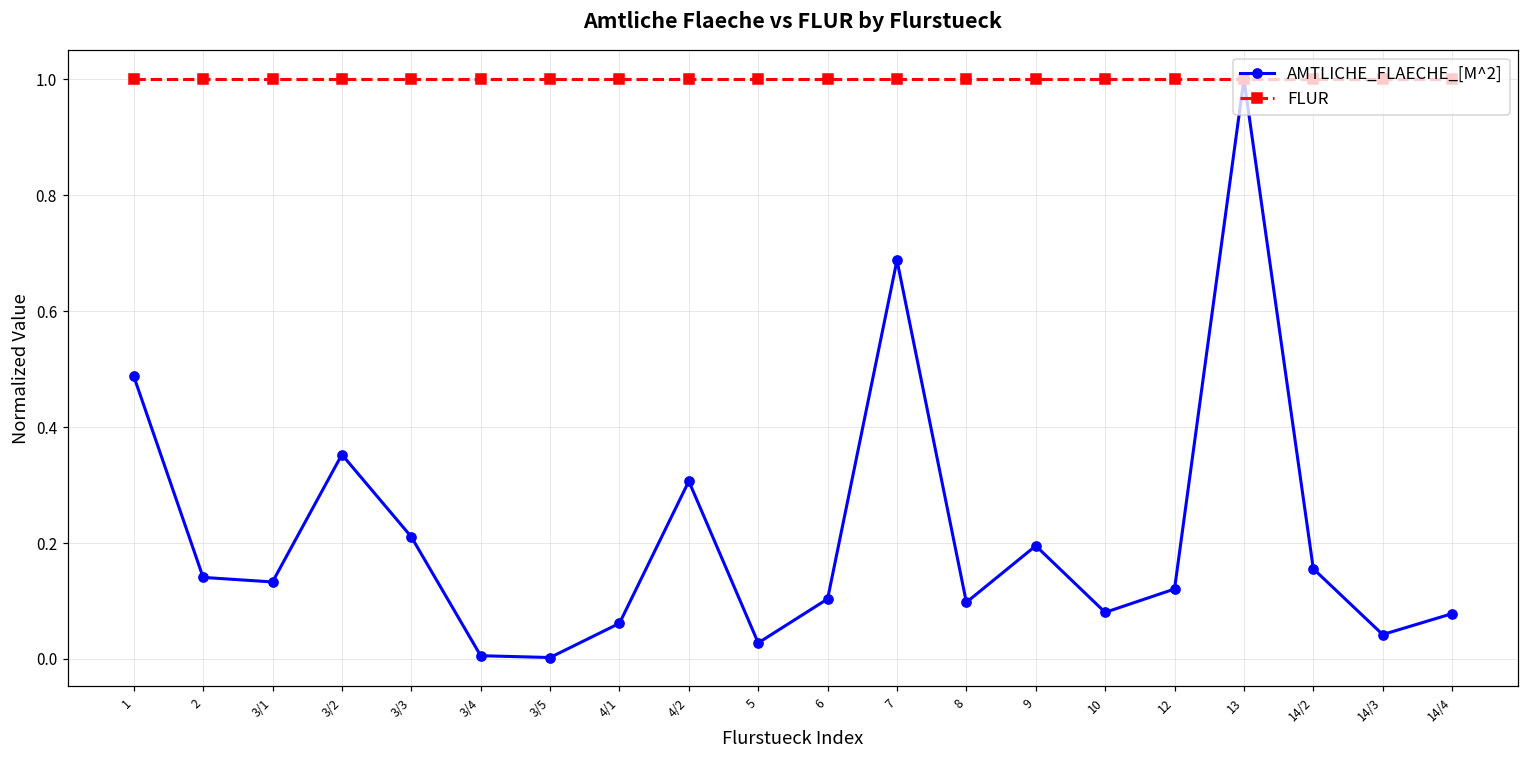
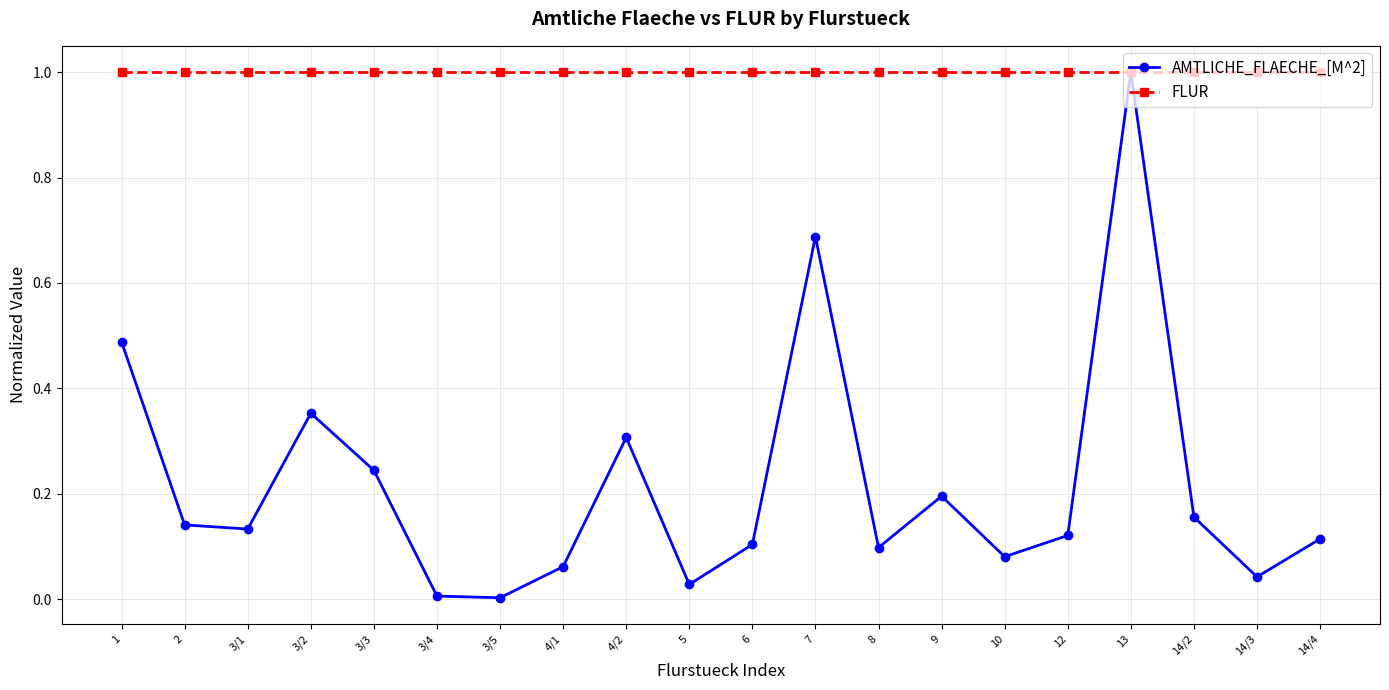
  {
    "AMTLICHE_FLAECHE_[M^2]": {
      "1": 0.49,
      "2": 0.14,
      "3/1": 0.13,
      "3/2": 0.35,
-     "3/3": 0.21,
+     "3/3": 0.24,
      "3/4": 0.01,
      "3/5": 0.00,
      "4/1": 0.06,
      "4/2": 0.31,
      "5": 0.03,
      "6": 0.10,
      "7": 0.69,
      "8": 0.10,
      "9": 0.20,
      "10": 0.08,
      "12": 0.12,
      "14/2": 0.16,
      "14/3": 0.04,
-     "14/4": 0.08
+     "14/4": 0.11
    },
    "FLUR": {
      "1": 1.00,
      "2": 1.00,
      "3/1": 1.00,
      "3/2": 1.00,
      "3/3": 1.00,
      "3/4": 1.00,
      "3/5": 1.00,
      "4/1": 1.00,
      "4/2": 1.00,
      "5": 1.00,
      "6": 1.00,
      "7": 1.00,
      "8": 1.00,
      "9": 1.00,
      "10": 1.00,
      "12": 1.00
    }
  }
